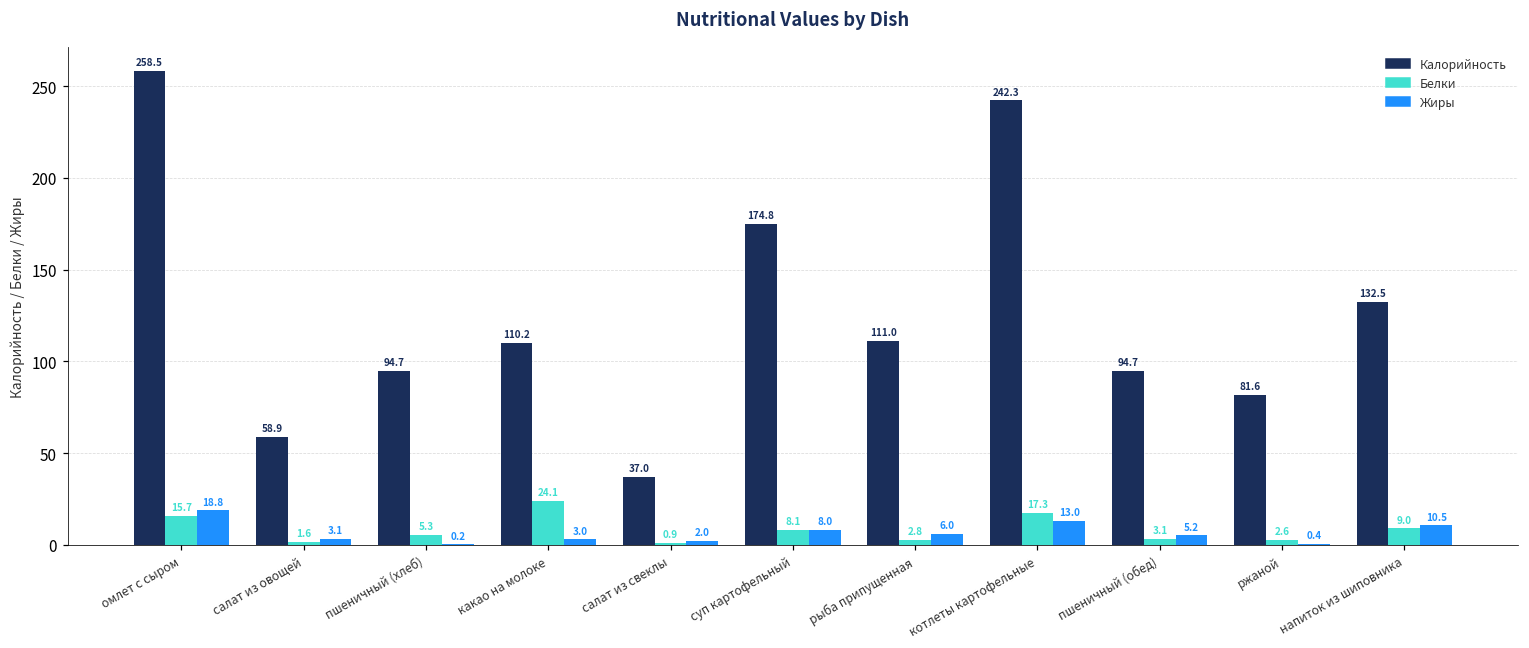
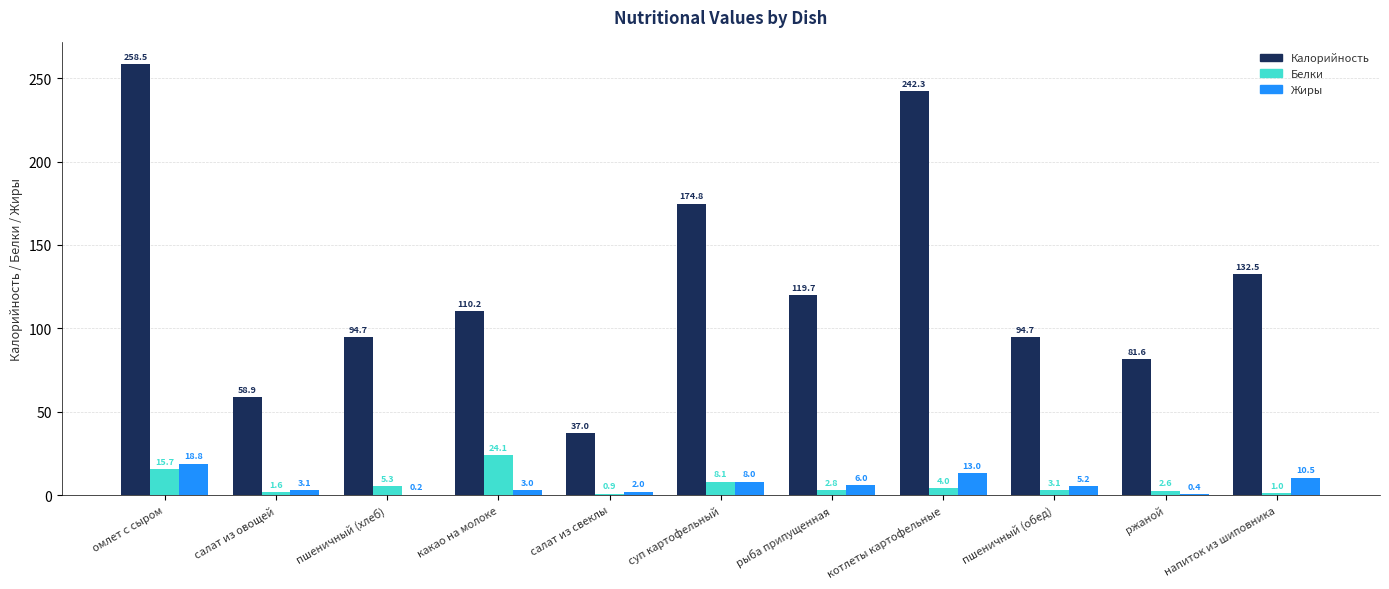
  {
    "Калорийность": {
      "омлет с сыром": 258.5,
      "салат из овощей": 58.9,
      "пшеничный (хлеб)": 94.7,
      "какао на молоке": 110.2,
      "салат из свеклы": 37.0,
      "суп картофельный": 174.8,
-     "рыба припущенная": 111.0,
+     "рыба припущенная": 119.7,
      "котлеты картофельные": 242.3,
      "пшеничный (обед)": 94.7,
      "ржаной": 81.6,
      "напиток из шиповника": 132.5
    },
    "Белки": {
      "омлет с сыром": 15.7,
      "салат из овощей": 1.6,
      "пшеничный (хлеб)": 5.3,
      "какао на молоке": 24.1,
      "салат из свеклы": 0.9,
      "суп картофельный": 8.1,
      "рыба припущенная": 2.8,
-     "котлеты картофельные": 17.3,
+     "котлеты картофельные": 4.0,
      "пшеничный (обед)": 3.1,
      "ржаной": 2.6,
-     "напиток из шиповника": 9.0
+     "напиток из шиповника": 1.0
    },
    "Жиры": {
      "омлет с сыром": 18.8,
      "салат из овощей": 3.1,
      "пшеничный (хлеб)": 0.2,
      "какао на молоке": 3.0,
      "салат из свеклы": 2.0,
      "суп картофельный": 8.0,
      "рыба припущенная": 6.0,
      "котлеты картофельные": 13.0,
      "пшеничный (обед)": 5.2,
      "ржаной": 0.4,
      "напиток из шиповника": 10.5
    }
  }
